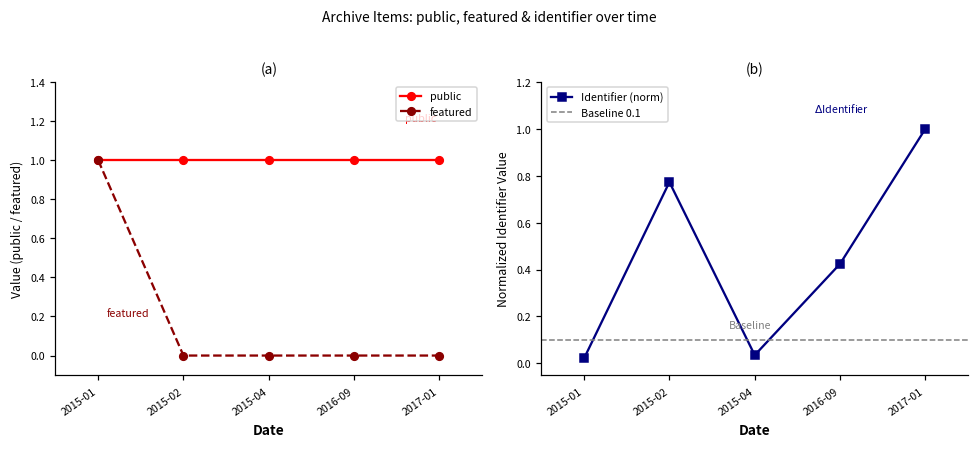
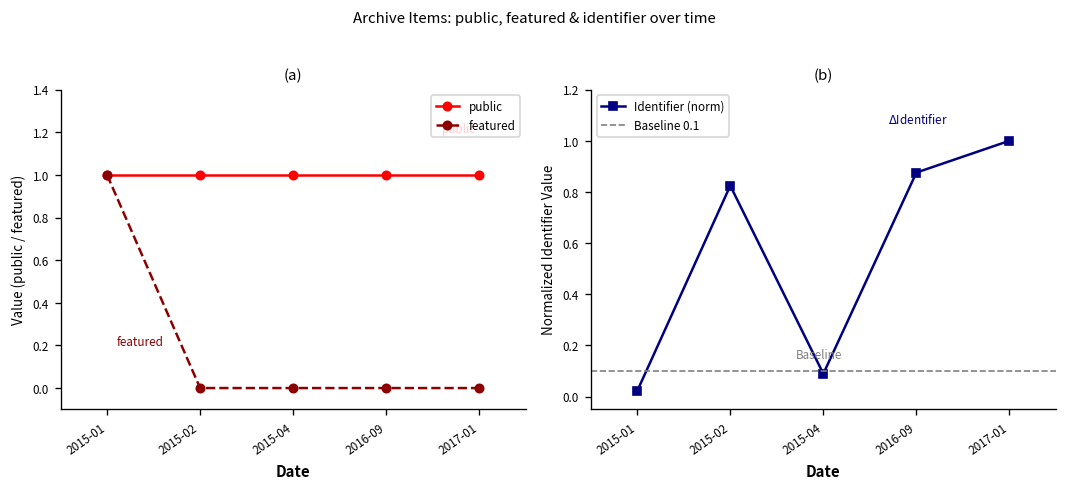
  {
    "(a)": {
      "public": {
        "2015-02": 1.00,
        "2015-04": 1.00,
        "2016-09": 1.00,
        "2017-01": 1.00
      },
      "featured": {
        "2015-02": 0.00,
        "2015-04": 0.00,
        "2016-09": 0.00,
        "2017-01": 0.00
      }
    },
    "(b)": {
      "2015-01": 0.02,
-     "2015-02": 0.77,
-     "2015-04": 0.04,
-     "2016-09": 0.42,
+     "2015-02": 0.82,
+     "2015-04": 0.09,
+     "2016-09": 0.88,
      "2017-01": 1.00
    }
  }
